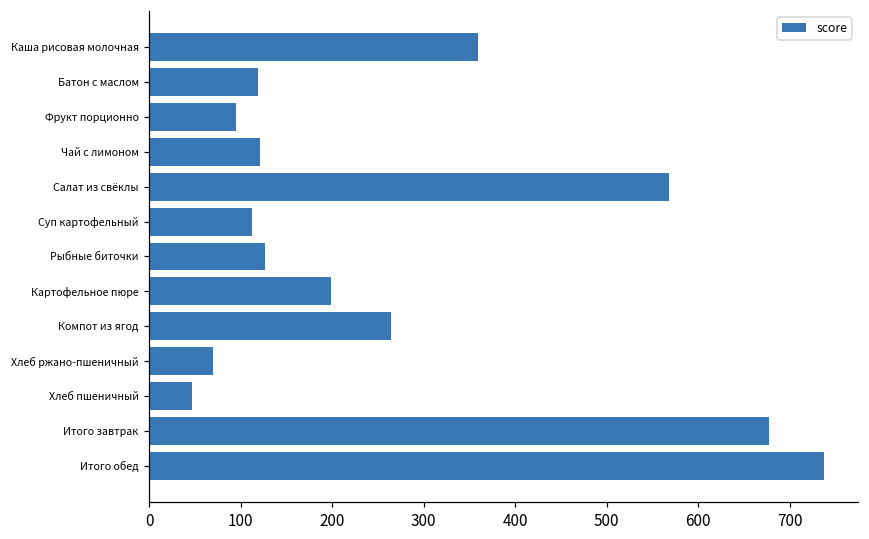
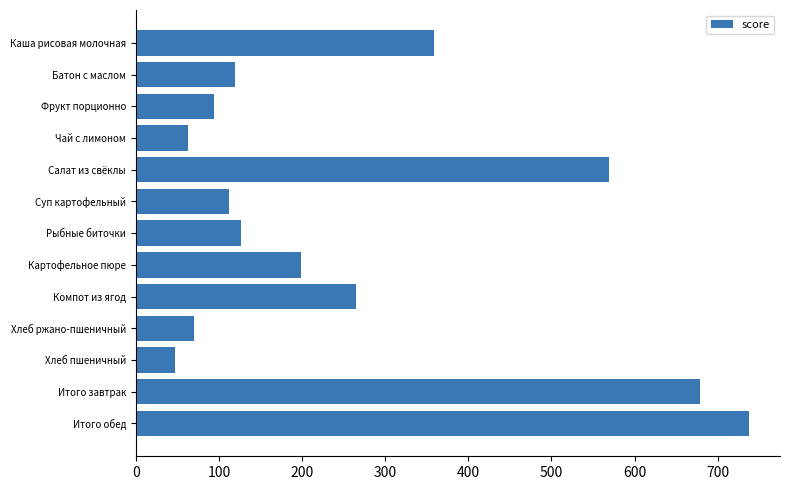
  {
    "Каша рисовая молочная": 360,
    "Батон с маслом": 120,
    "Фрукт порционно": 90,
-   "Чай с лимоном": 120,
+   "Чай с лимоном": 60,
    "Салат из свёклы": 570,
    "Суп картофельный": 110,
    "Рыбные биточки": 130,
    "Картофельное пюре": 200,
    "Компот из ягод": 260,
    "Хлеб ржано-пшеничный": 70,
    "Хлеб пшеничный": 50,
    "Итого завтрак": 680,
    "Итого обед": 740
  }
